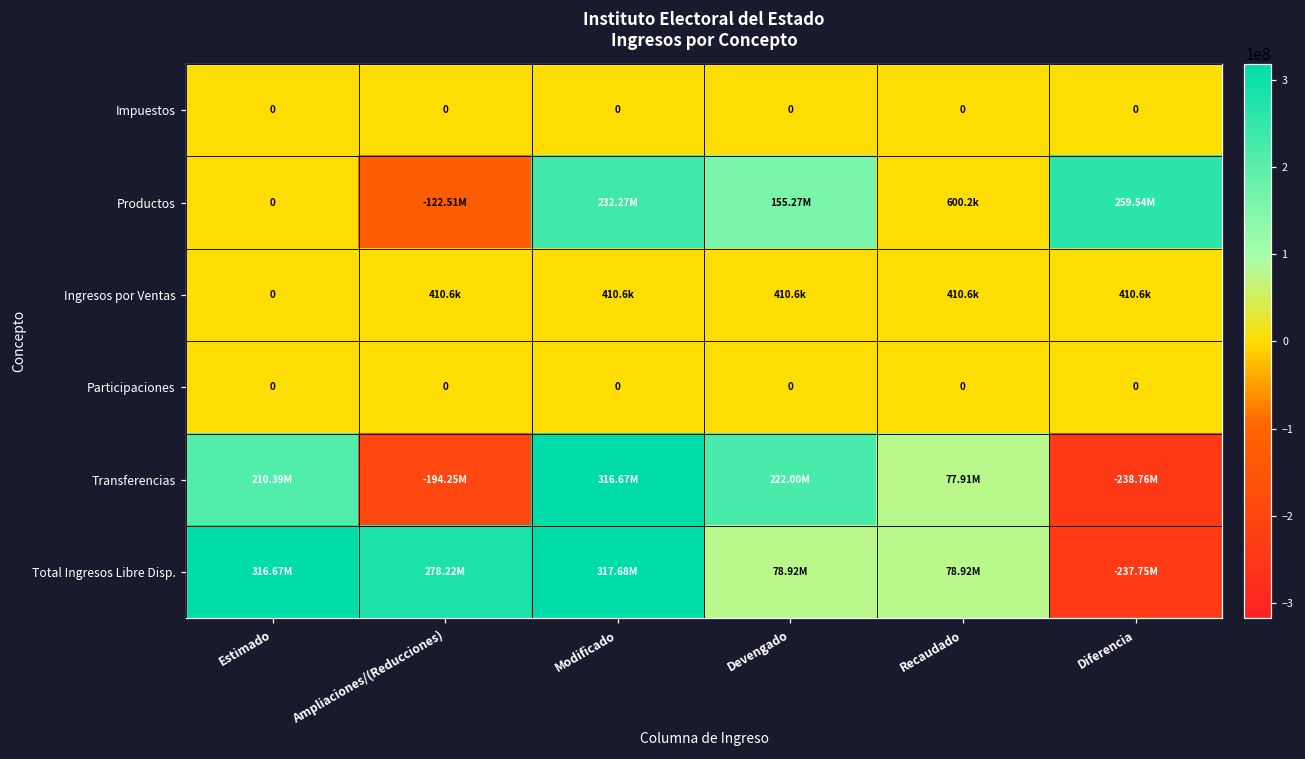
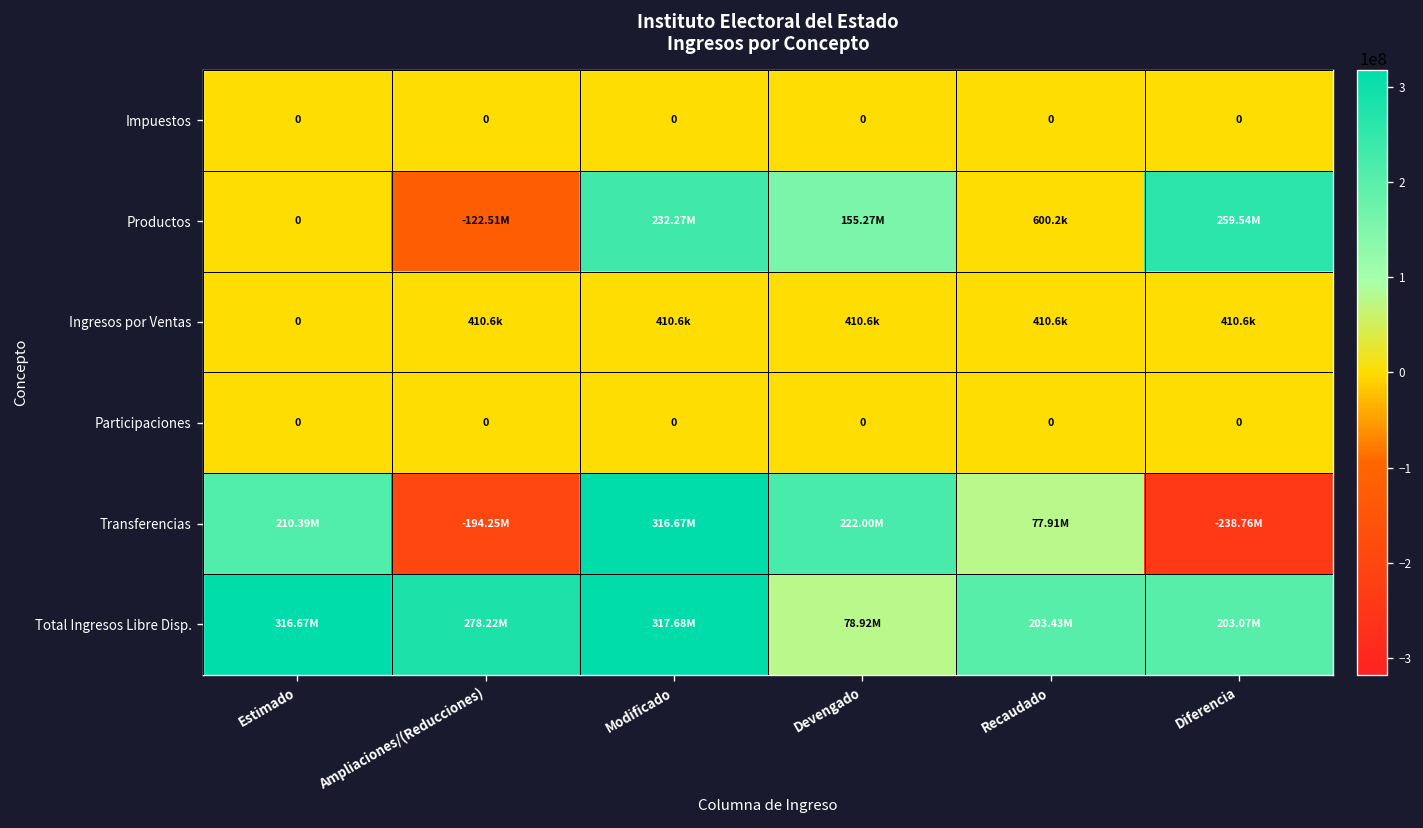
  {
    "Impuestos": {
      "Estimado": "0",
      "Ampliaciones/(Reducciones)": "0",
      "Modificado": "0",
      "Devengado": "0",
      "Recaudado": "0",
      "Diferencia": "0"
    },
    "Productos": {
      "Estimado": "0",
      "Ampliaciones/(Reducciones)": "-122.51M",
      "Modificado": "232.27M",
      "Devengado": "155.27M",
      "Recaudado": "600.2k",
      "Diferencia": "259.54M"
    },
    "Ingresos por Ventas": {
      "Estimado": "0",
      "Ampliaciones/(Reducciones)": "410.6k",
      "Modificado": "410.6k",
      "Devengado": "410.6k",
      "Recaudado": "410.6k",
      "Diferencia": "410.6k"
    },
    "Participaciones": {
      "Estimado": "0",
      "Ampliaciones/(Reducciones)": "0",
      "Modificado": "0",
      "Devengado": "0",
      "Recaudado": "0",
      "Diferencia": "0"
    },
    "Transferencias": {
      "Estimado": "210.39M",
      "Ampliaciones/(Reducciones)": "-194.25M",
      "Modificado": "316.67M",
      "Devengado": "222.00M",
      "Recaudado": "77.91M",
      "Diferencia": "-238.76M"
    },
    "Total Ingresos Libre Disp.": {
      "Estimado": "316.67M",
      "Ampliaciones/(Reducciones)": "278.22M",
      "Modificado": "317.68M",
      "Devengado": "78.92M",
-     "Recaudado": "78.92M",
-     "Diferencia": "-237.75M"
+     "Recaudado": "203.43M",
+     "Diferencia": "203.07M"
    }
  }
